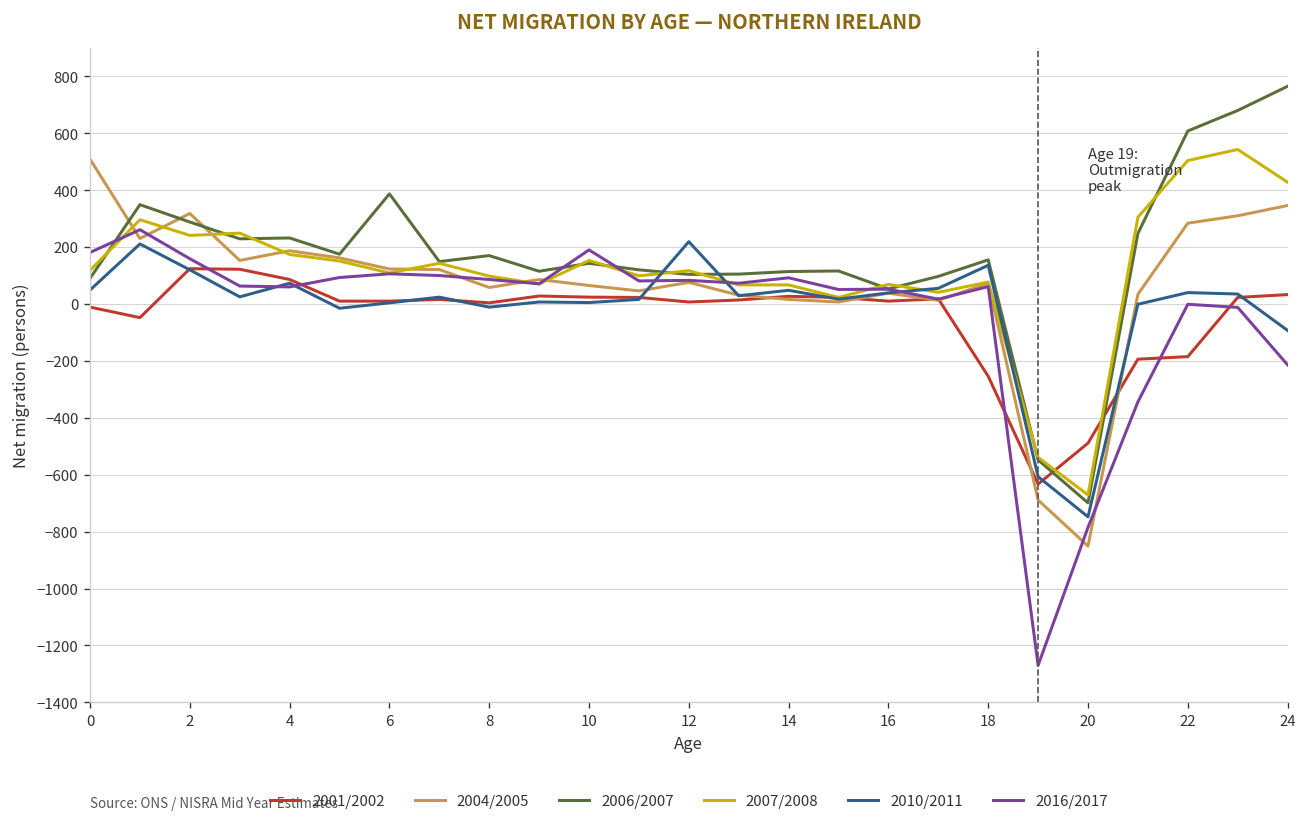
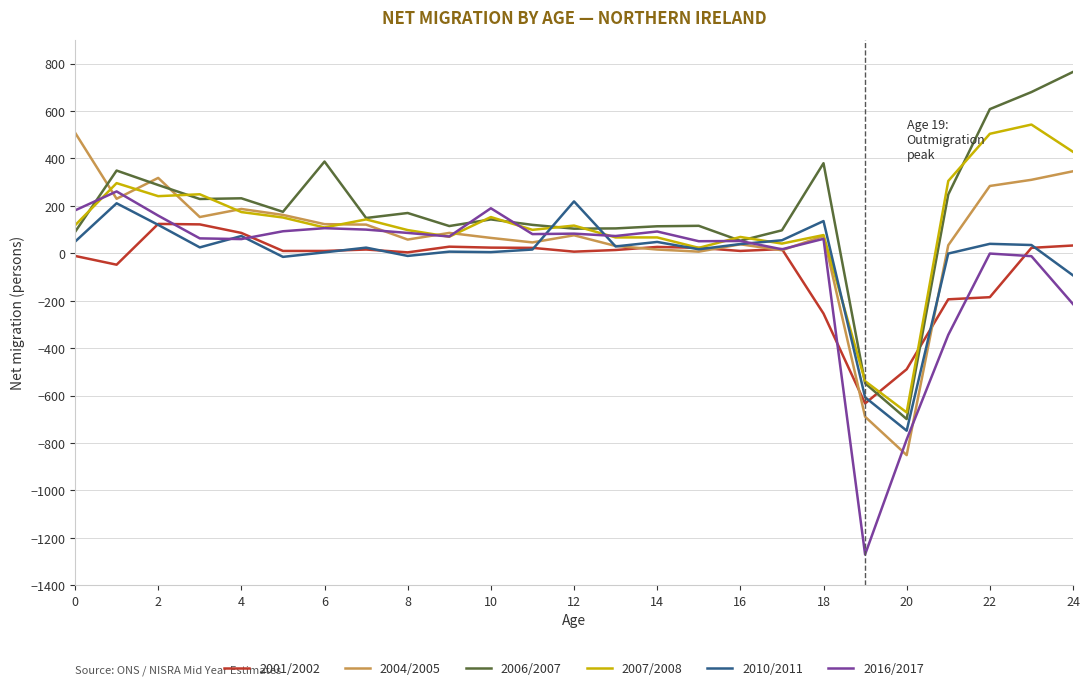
  {
    "2001/2002": {
      "0": -10,
      "4": 90,
      "8": 0,
      "10": 20,
      "12": 10,
      "14": 30,
      "16": 10,
      "18": -250,
      "20": -490,
      "22": -190,
      "24": 30
    },
    "2004/2005": {
      "0": 510,
      "2": 320,
      "4": 190,
      "6": 120,
      "8": 60,
      "10": 70,
      "14": 20,
      "20": -850,
      "22": 280,
      "24": 350
    },
    "2006/2007": {
      "0": 90,
      "2": 290,
      "4": 230,
      "6": 390,
      "8": 170,
      "12": 100,
      "14": 110,
-     "18": 160,
+     "18": 380,
      "20": -700,
      "22": 610,
      "24": 770
    },
    "2007/2008": {
      "0": 120,
      "2": 240,
      "4": 170,
      "8": 100,
      "12": 120,
      "14": 70,
      "16": 70,
      "20": -670,
      "24": 430
    },
    "2010/2011": {
      "0": 50,
      "4": 70,
      "8": -10,
      "10": 10,
      "12": 220,
      "14": 50,
      "18": 140,
      "20": -750,
      "22": 40,
      "24": -90
    },
    "2016/2017": {
      "0": 180,
      "2": 160,
      "4": 60,
      "8": 90,
      "10": 190,
      "14": 90,
      "18": 60,
      "20": -790,
      "22": 0,
      "24": -210
    }
  }
